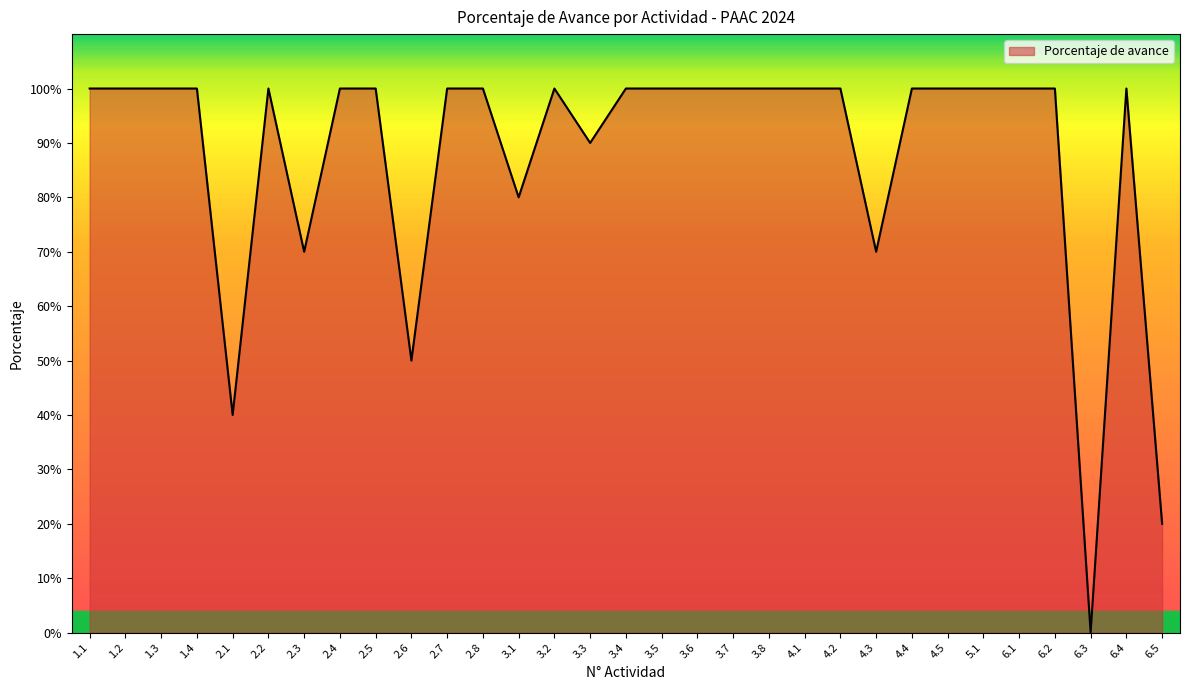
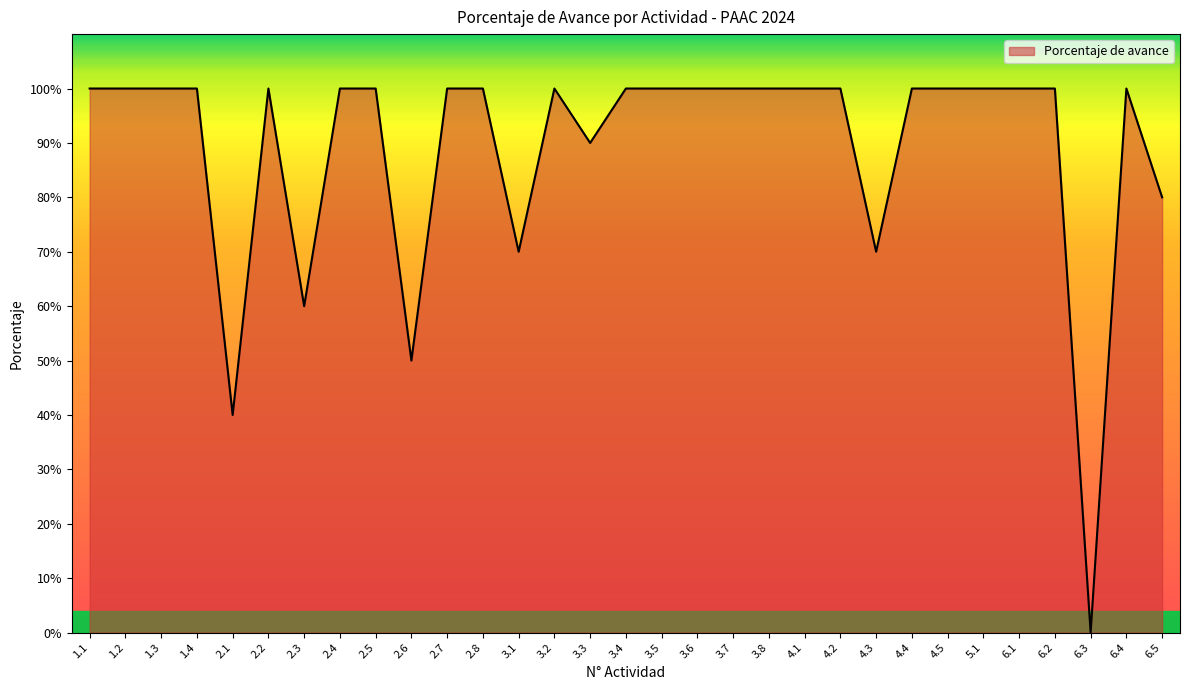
  {
    "1.1": "100%",
    "1.2": "100%",
    "1.3": "100%",
    "1.4": "100%",
    "2.1": "40%",
    "2.2": "100%",
-   "2.3": "70%",
+   "2.3": "60%",
    "2.4": "100%",
    "2.5": "100%",
    "2.6": "50%",
    "2.7": "100%",
    "2.8": "100%",
-   "3.1": "80%",
+   "3.1": "70%",
    "3.2": "100%",
    "3.3": "90%",
    "3.4": "100%",
    "3.5": "100%",
    "3.6": "100%",
    "3.7": "100%",
    "3.8": "100%",
    "4.1": "100%",
    "4.2": "100%",
    "4.3": "70%",
    "4.4": "100%",
    "4.5": "100%",
    "5.1": "100%",
    "6.1": "100%",
    "6.2": "100%",
    "6.4": "100%",
-   "6.5": "20%"
+   "6.5": "80%"
  }
